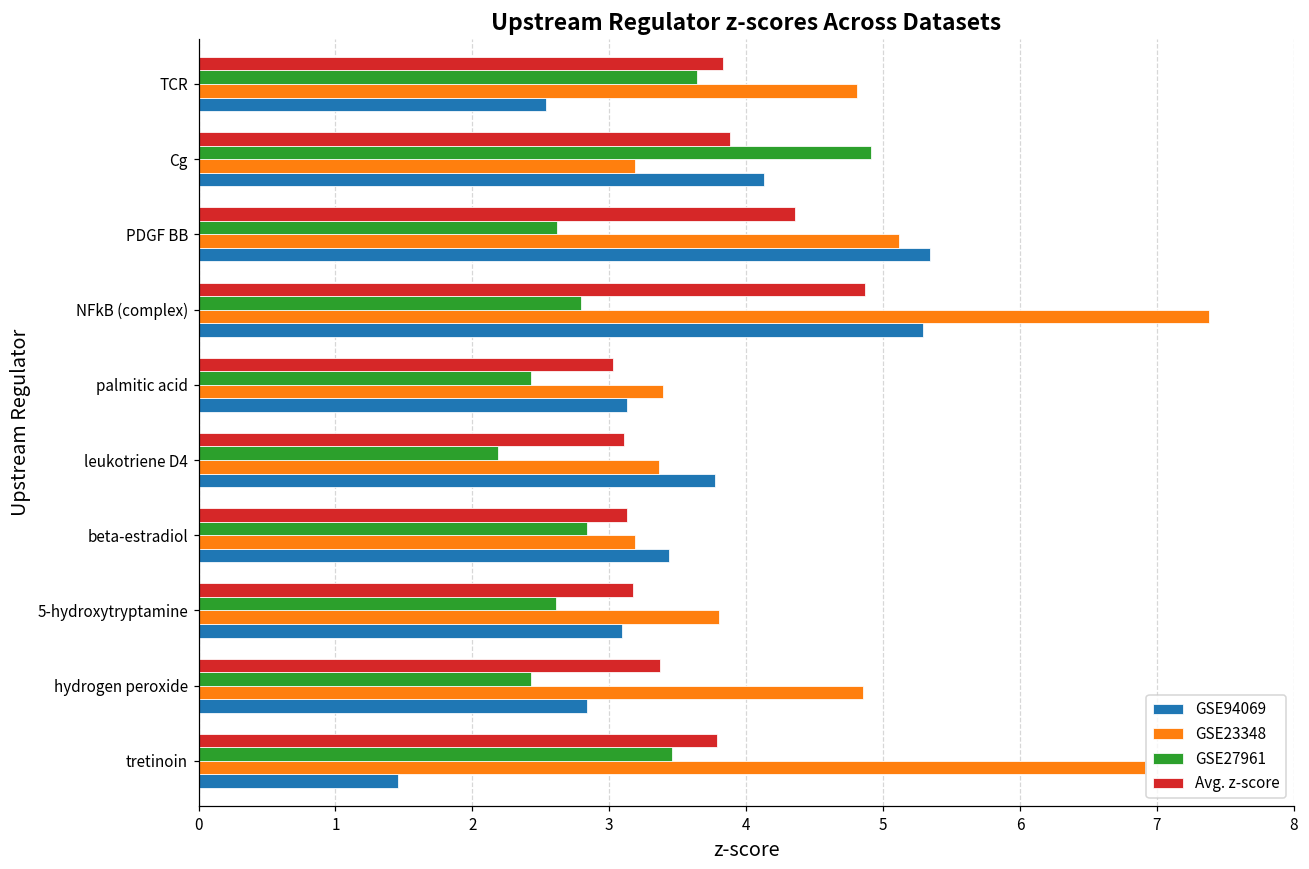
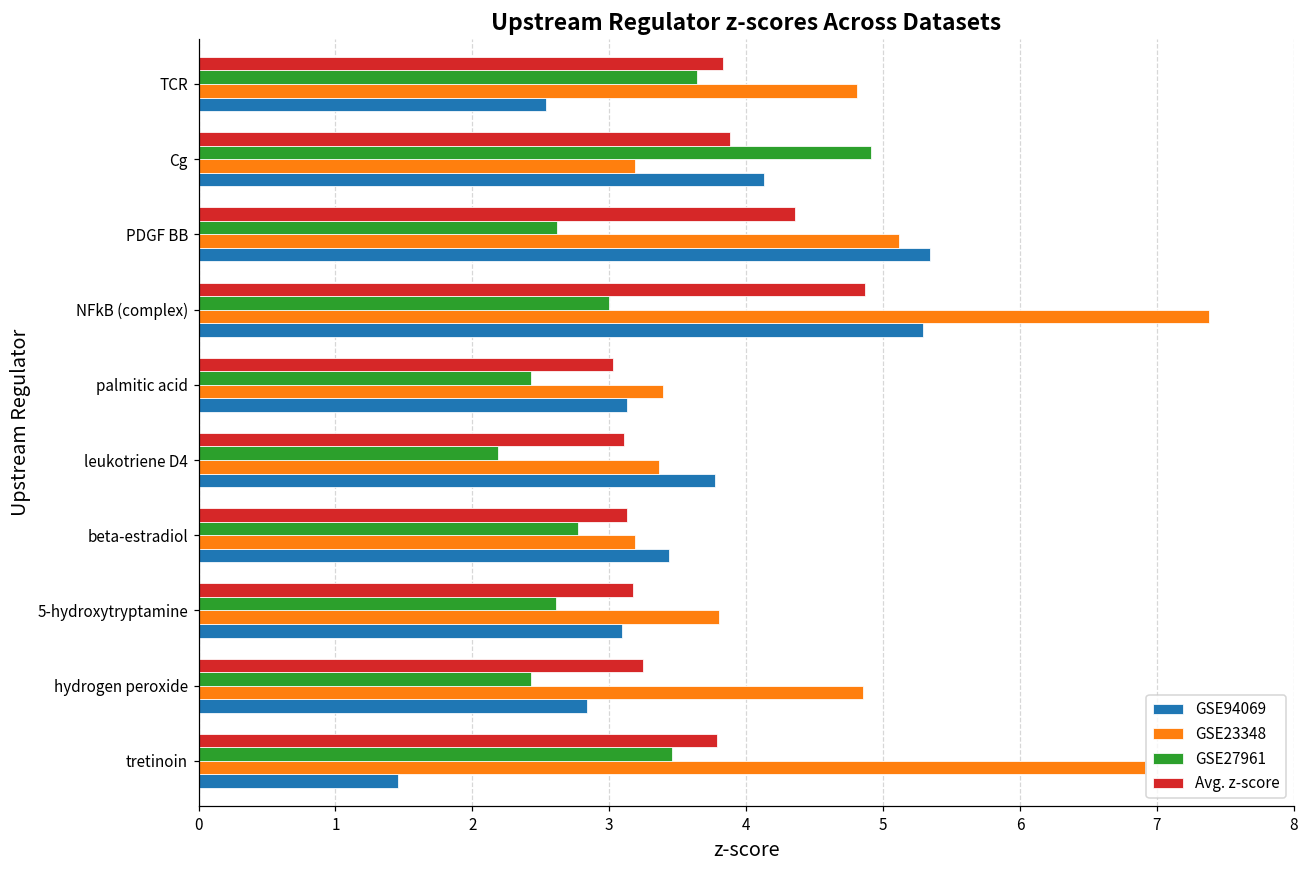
  {
    "GSE94069": {
      "TCR": 2.54,
      "Cg": 4.13,
      "PDGF BB": 5.34,
      "NFkB (complex)": 5.29,
      "palmitic acid": 3.13,
      "leukotriene D4": 3.77,
      "beta-estradiol": 3.44,
      "5-hydroxytryptamine": 3.09,
      "hydrogen peroxide": 2.84,
      "tretinoin": 1.46
    },
    "GSE23348": {
      "TCR": 4.81,
      "Cg": 3.19,
      "PDGF BB": 5.12,
      "NFkB (complex)": 7.38,
      "palmitic acid": 3.39,
      "leukotriene D4": 3.36,
      "beta-estradiol": 3.19,
      "5-hydroxytryptamine": 3.80,
      "hydrogen peroxide": 4.85,
      "tretinoin": 6.91
    },
    "GSE27961": {
      "TCR": 3.64,
      "Cg": 4.91,
      "PDGF BB": 2.62,
-     "NFkB (complex)": 2.79,
+     "NFkB (complex)": 3.00,
      "palmitic acid": 2.43,
      "leukotriene D4": 2.19,
-     "beta-estradiol": 2.84,
+     "beta-estradiol": 2.77,
      "5-hydroxytryptamine": 2.61,
      "hydrogen peroxide": 2.43,
      "tretinoin": 3.46
    },
    "Avg. z-score": {
      "TCR": 3.83,
      "Cg": 3.88,
      "PDGF BB": 4.36,
      "NFkB (complex)": 4.87,
      "palmitic acid": 3.03,
      "leukotriene D4": 3.11,
      "beta-estradiol": 3.13,
      "5-hydroxytryptamine": 3.17,
-     "hydrogen peroxide": 3.37,
+     "hydrogen peroxide": 3.25,
      "tretinoin": 3.79
    }
  }
